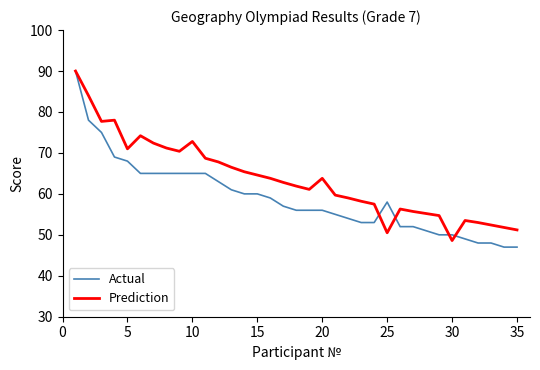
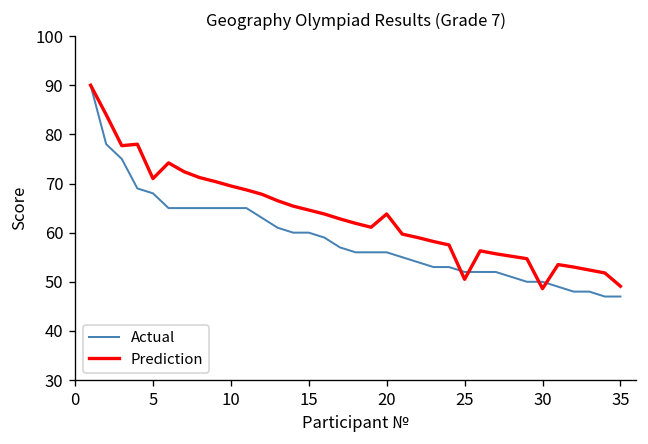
  {
    "Actual": {
      "5": 68,
      "10": 65,
      "15": 60,
      "20": 56,
-     "25": 58,
+     "25": 52,
      "30": 50,
      "35": 47
    },
    "Prediction": {
      "5": 71,
-     "10": 73,
+     "10": 70,
      "15": 65,
      "20": 64,
      "25": 51,
      "30": 49,
-     "35": 51
+     "35": 49
    }
  }
